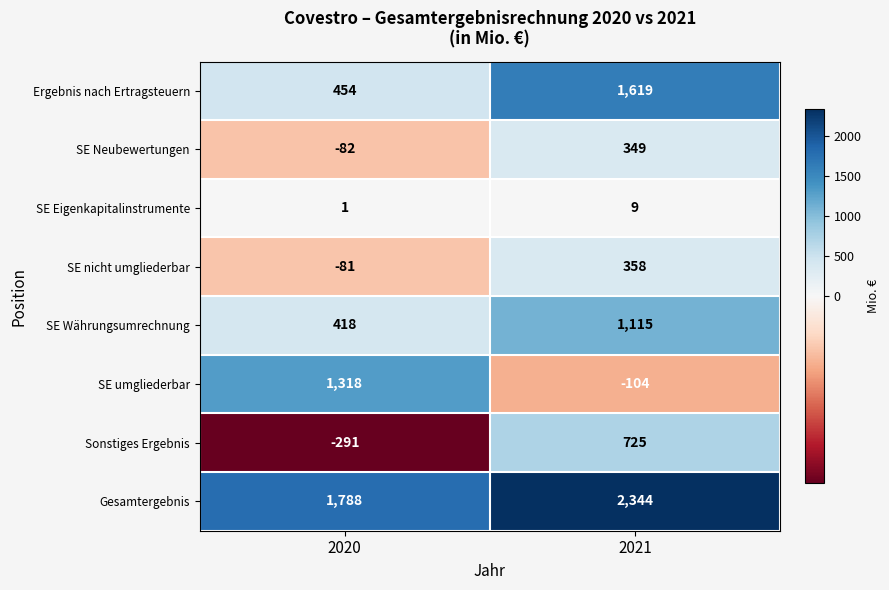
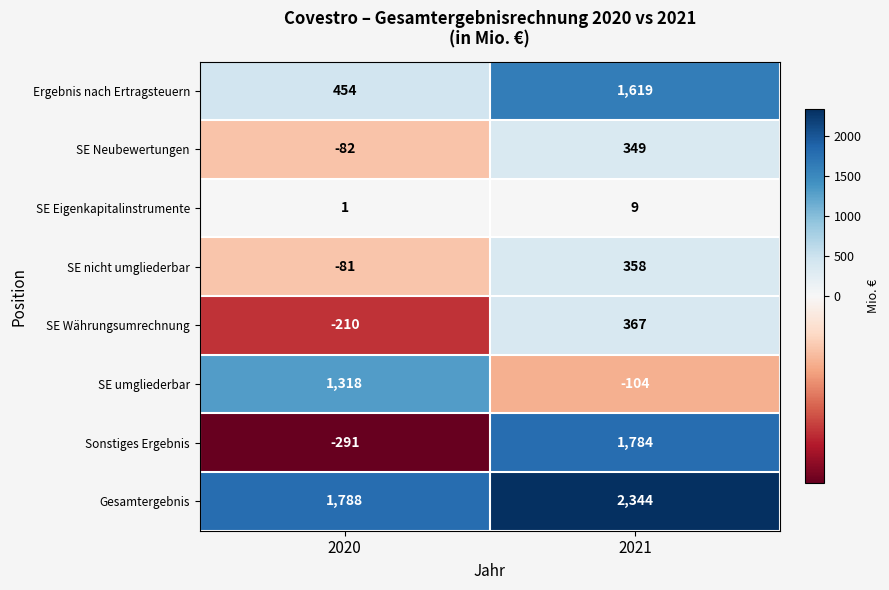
  {
    "Ergebnis nach Ertragsteuern": {
      "2020": "454",
      "2021": "1,619"
    },
    "SE Neubewertungen": {
      "2020": "-82",
      "2021": "349"
    },
    "SE Eigenkapitalinstrumente": {
      "2020": "1",
      "2021": "9"
    },
    "SE nicht umgliederbar": {
      "2020": "-81",
      "2021": "358"
    },
    "SE Währungsumrechnung": {
-     "2020": "418",
-     "2021": "1,115"
+     "2020": "-210",
+     "2021": "367"
    },
    "SE umgliederbar": {
      "2020": "1,318",
      "2021": "-104"
    },
    "Sonstiges Ergebnis": {
      "2020": "-291",
-     "2021": "725"
+     "2021": "1,784"
    },
    "Gesamtergebnis": {
      "2020": "1,788",
      "2021": "2,344"
    }
  }
